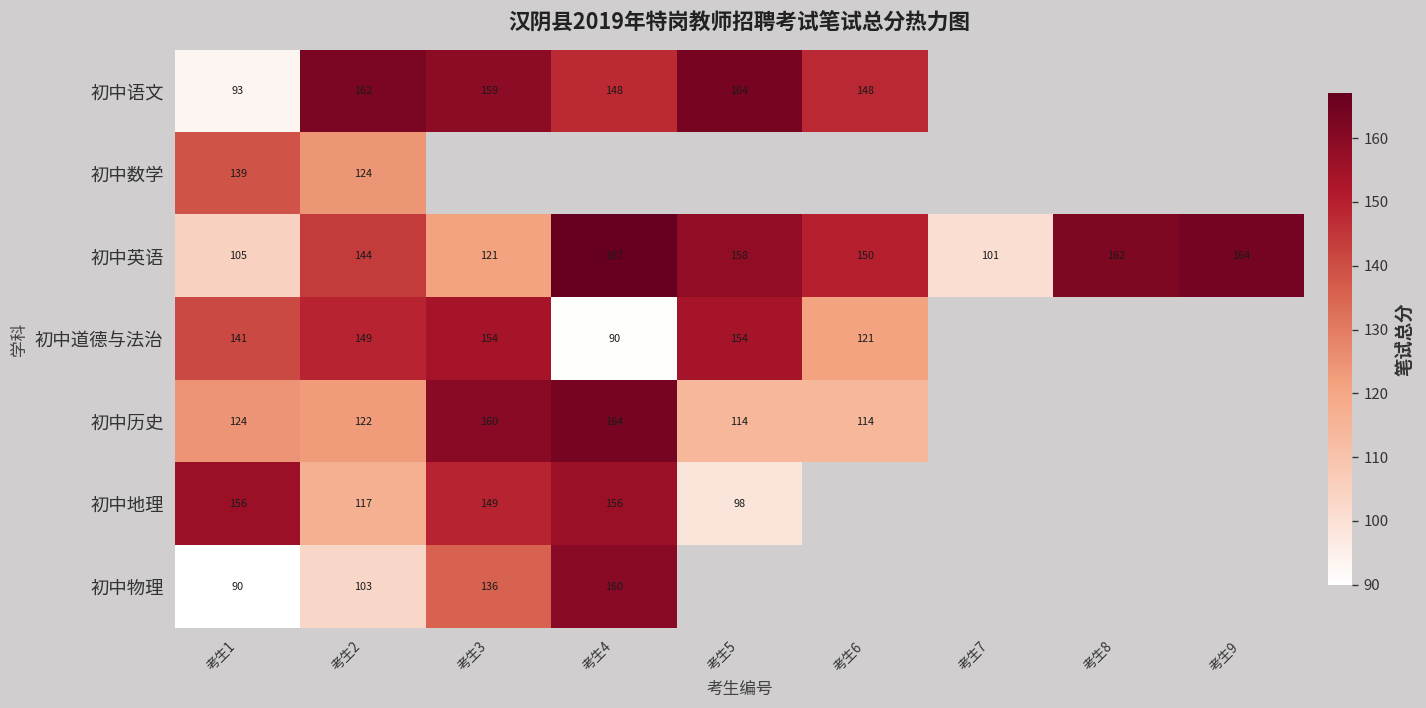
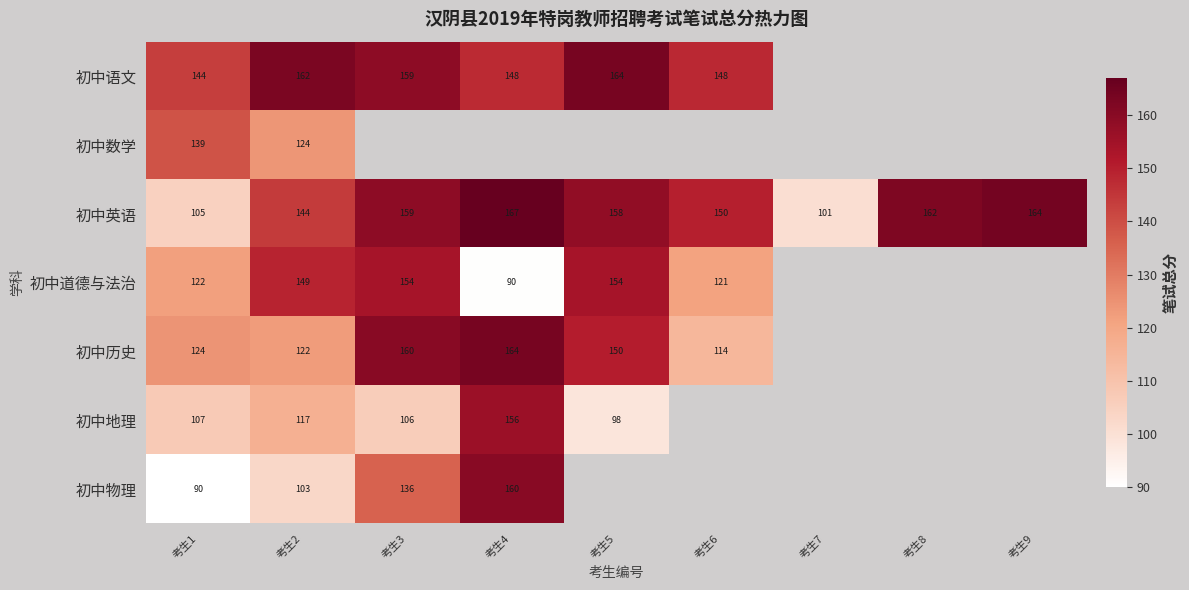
  {
    "初中语文": {
-     "考生1": 93,
+     "考生1": 144,
      "考生2": 162,
      "考生3": 159,
      "考生4": 148,
      "考生5": 164,
      "考生6": 148
    },
    "初中数学": {
      "考生1": 139,
      "考生2": 124
    },
    "初中英语": {
      "考生1": 105,
      "考生2": 144,
-     "考生3": 121,
+     "考生3": 159,
      "考生4": 167,
      "考生5": 158,
      "考生6": 150,
      "考生7": 101,
      "考生8": 162,
      "考生9": 164
    },
    "初中道德与法治": {
-     "考生1": 141,
+     "考生1": 122,
      "考生2": 149,
      "考生3": 154,
      "考生4": 90,
      "考生5": 154,
      "考生6": 121
    },
    "初中历史": {
      "考生1": 124,
      "考生2": 122,
      "考生3": 160,
      "考生4": 164,
-     "考生5": 114,
+     "考生5": 150,
      "考生6": 114
    },
    "初中地理": {
-     "考生1": 156,
+     "考生1": 107,
      "考生2": 117,
-     "考生3": 149,
+     "考生3": 106,
      "考生4": 156,
      "考生5": 98
    },
    "初中物理": {
      "考生1": 90,
      "考生2": 103,
      "考生3": 136,
      "考生4": 160
    }
  }
